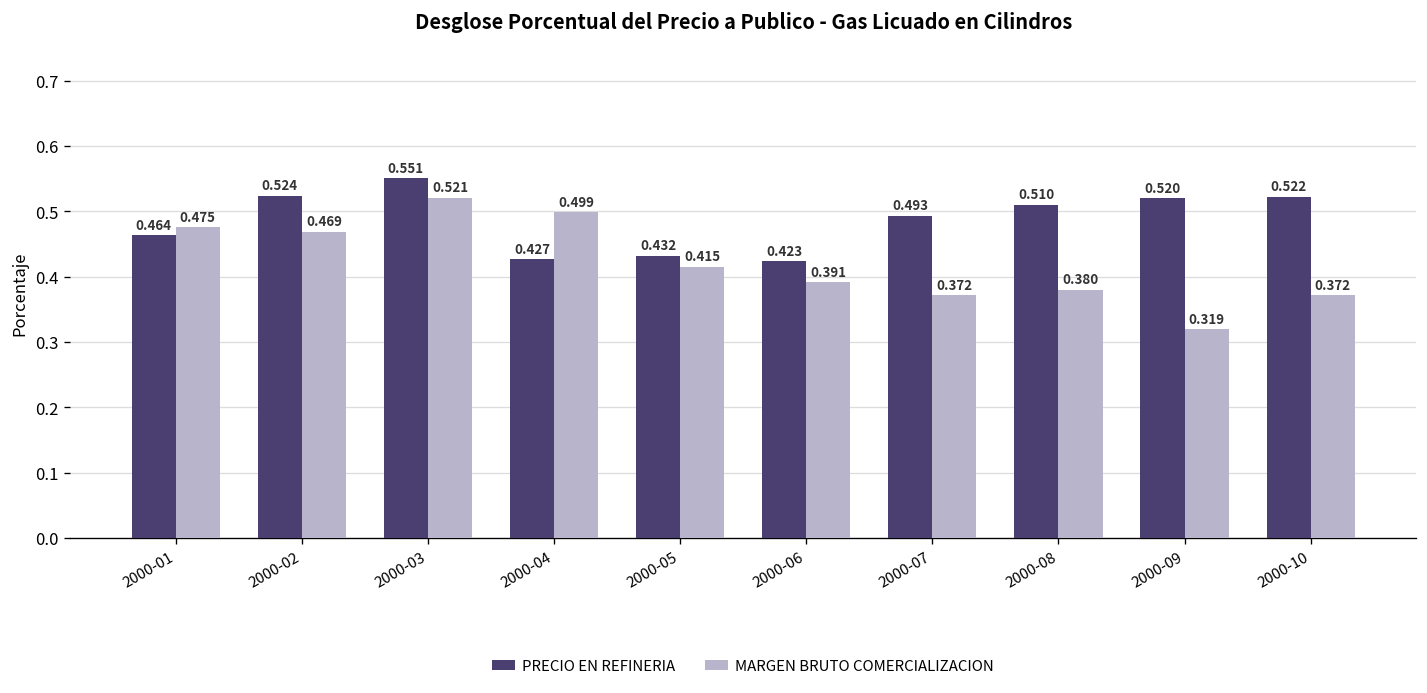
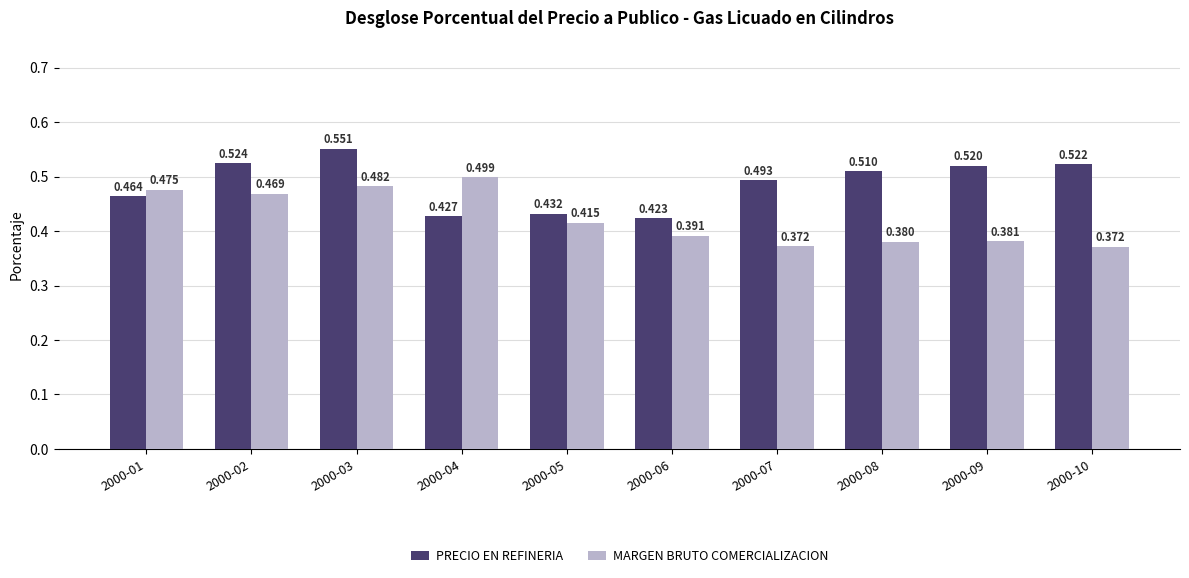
  {
    "PRECIO EN REFINERIA": {
      "2000-01": 0.464,
      "2000-02": 0.524,
      "2000-03": 0.551,
      "2000-04": 0.427,
      "2000-05": 0.432,
      "2000-06": 0.423,
      "2000-07": 0.493,
      "2000-08": 0.510,
      "2000-09": 0.520,
      "2000-10": 0.522
    },
    "MARGEN BRUTO COMERCIALIZACION": {
      "2000-01": 0.475,
      "2000-02": 0.469,
-     "2000-03": 0.521,
+     "2000-03": 0.482,
      "2000-04": 0.499,
      "2000-05": 0.415,
      "2000-06": 0.391,
      "2000-07": 0.372,
      "2000-08": 0.380,
-     "2000-09": 0.319,
+     "2000-09": 0.381,
      "2000-10": 0.372
    }
  }
